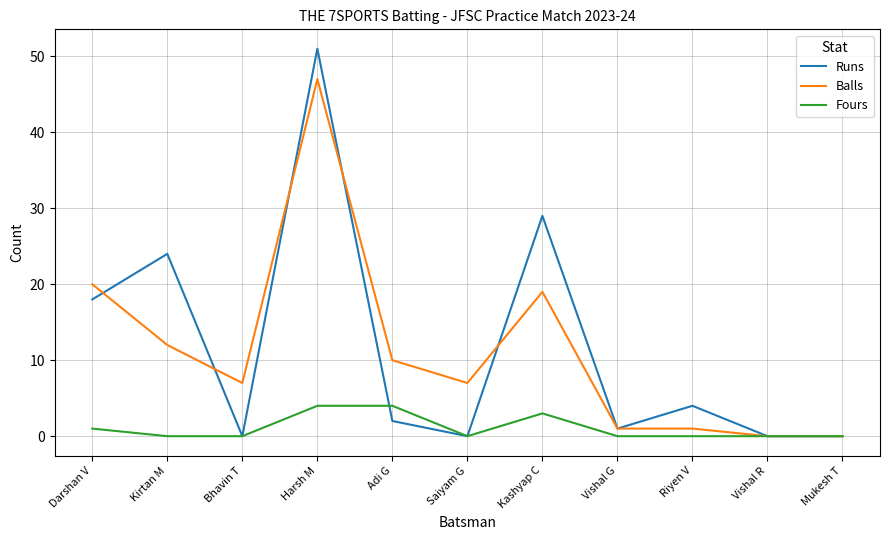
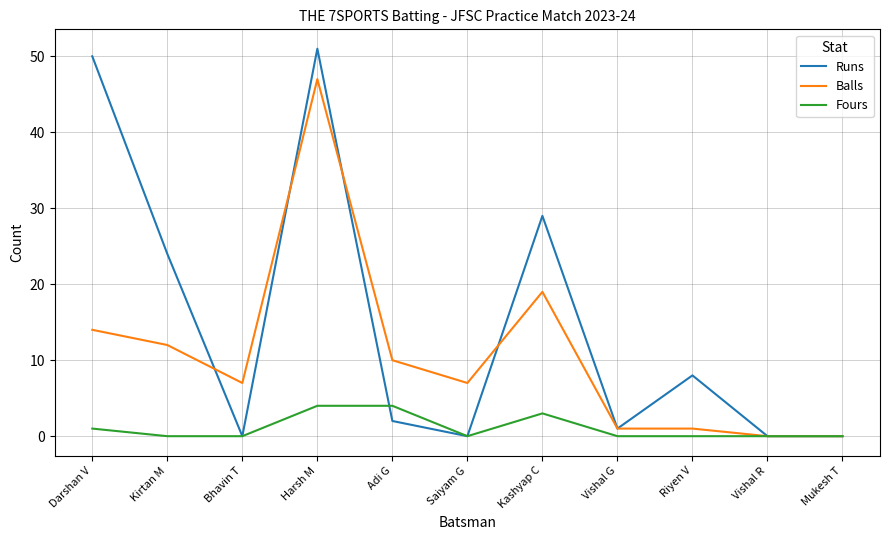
  {
    "Runs": {
-     "Darshan V": 18,
+     "Darshan V": 50,
      "Kirtan M": 24,
      "Harsh M": 51,
      "Adi G": 2,
      "Kashyap C": 29,
-     "Riyen V": 4
+     "Riyen V": 8
    },
    "Balls": {
-     "Darshan V": 20,
+     "Darshan V": 14,
      "Kirtan M": 12,
      "Bhavin T": 7,
      "Harsh M": 47,
      "Adi G": 10,
      "Saiyam G": 7,
      "Kashyap C": 19,
      "Riyen V": 1
    },
    "Fours": {
      "Darshan V": 1,
      "Kirtan M": 0,
      "Harsh M": 4,
      "Adi G": 4,
      "Kashyap C": 3,
      "Vishal G": 0,
      "Riyen V": 0
    }
  }
